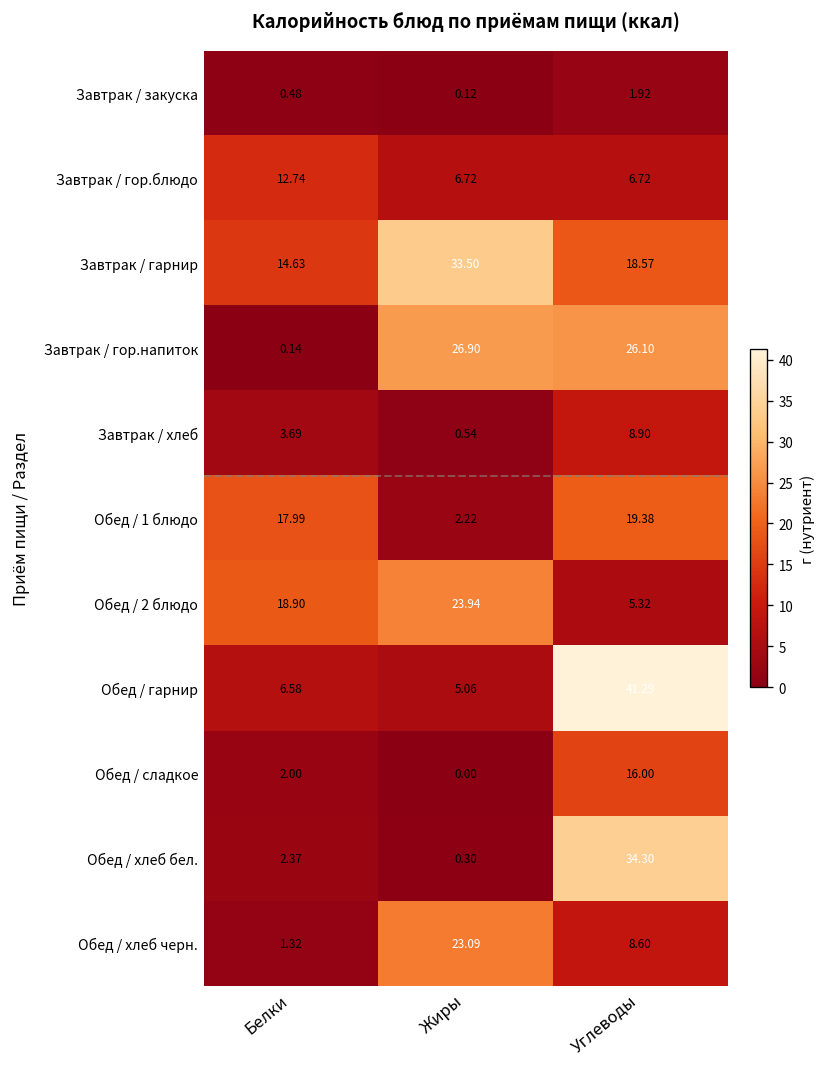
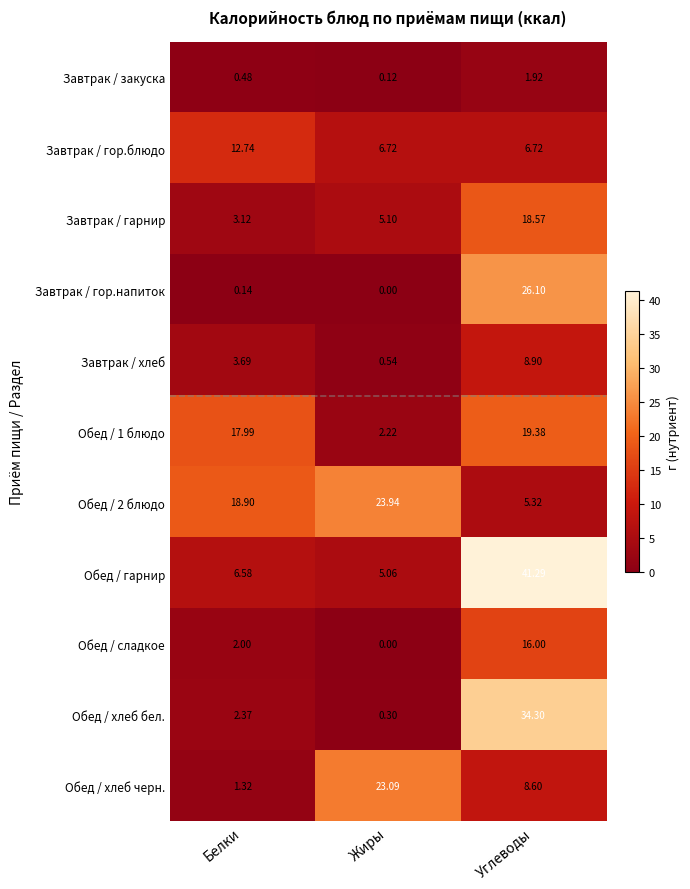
  {
    "Завтрак / закуска": {
      "Белки": 0.48,
      "Жиры": 0.12,
      "Углеводы": 1.92
    },
    "Завтрак / гор.блюдо": {
      "Белки": 12.74,
      "Жиры": 6.72,
      "Углеводы": 6.72
    },
    "Завтрак / гарнир": {
-     "Белки": 14.63,
-     "Жиры": 33.50,
+     "Белки": 3.12,
+     "Жиры": 5.10,
      "Углеводы": 18.57
    },
    "Завтрак / гор.напиток": {
      "Белки": 0.14,
-     "Жиры": 26.90,
+     "Жиры": 0.00,
      "Углеводы": 26.10
    },
    "Завтрак / хлеб": {
      "Белки": 3.69,
      "Жиры": 0.54,
      "Углеводы": 8.90
    },
    "Обед / 1 блюдо": {
      "Белки": 17.99,
      "Жиры": 2.22,
      "Углеводы": 19.38
    },
    "Обед / 2 блюдо": {
      "Белки": 18.90,
      "Жиры": 23.94,
      "Углеводы": 5.32
    },
    "Обед / гарнир": {
      "Белки": 6.58,
      "Жиры": 5.06
    },
    "Обед / сладкое": {
      "Белки": 2.00,
      "Жиры": 0.00,
      "Углеводы": 16.00
    },
    "Обед / хлеб бел.": {
      "Белки": 2.37,
      "Жиры": 0.30,
      "Углеводы": 34.30
    },
    "Обед / хлеб черн.": {
      "Белки": 1.32,
      "Жиры": 23.09,
      "Углеводы": 8.60
    }
  }
